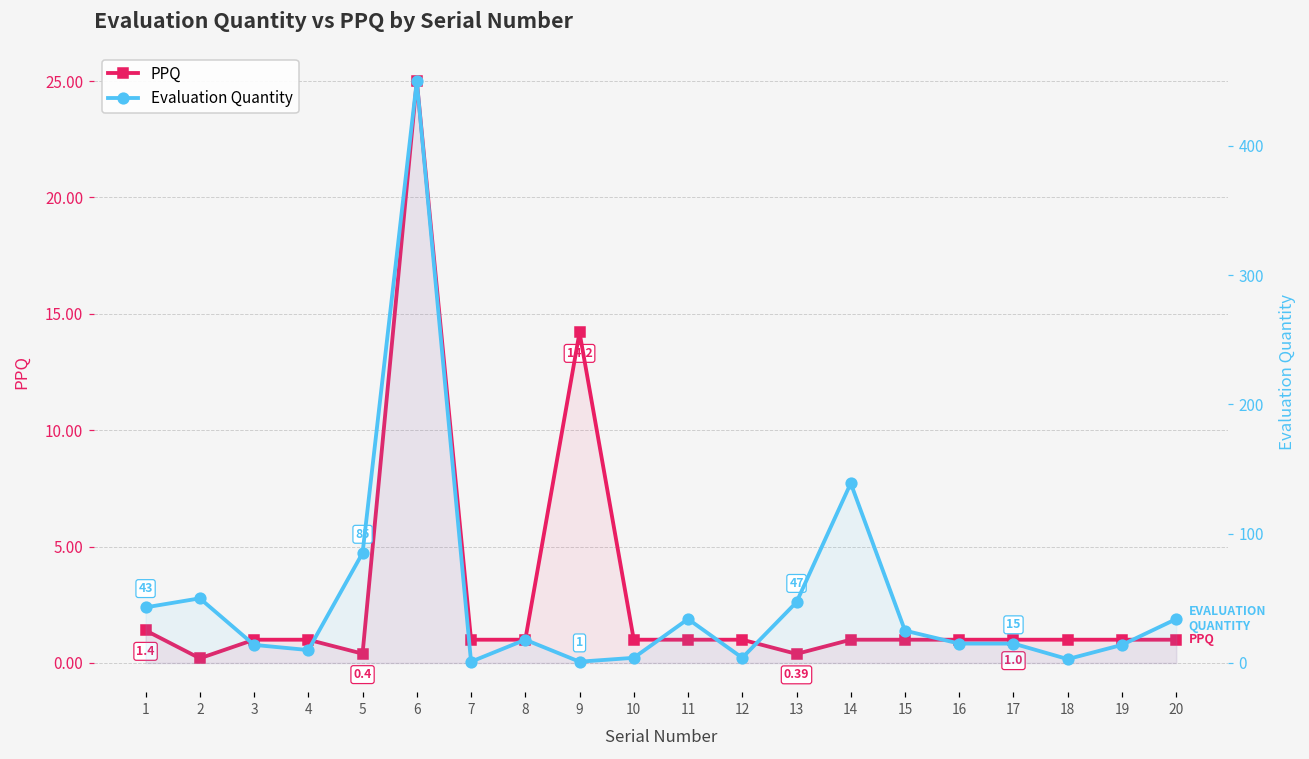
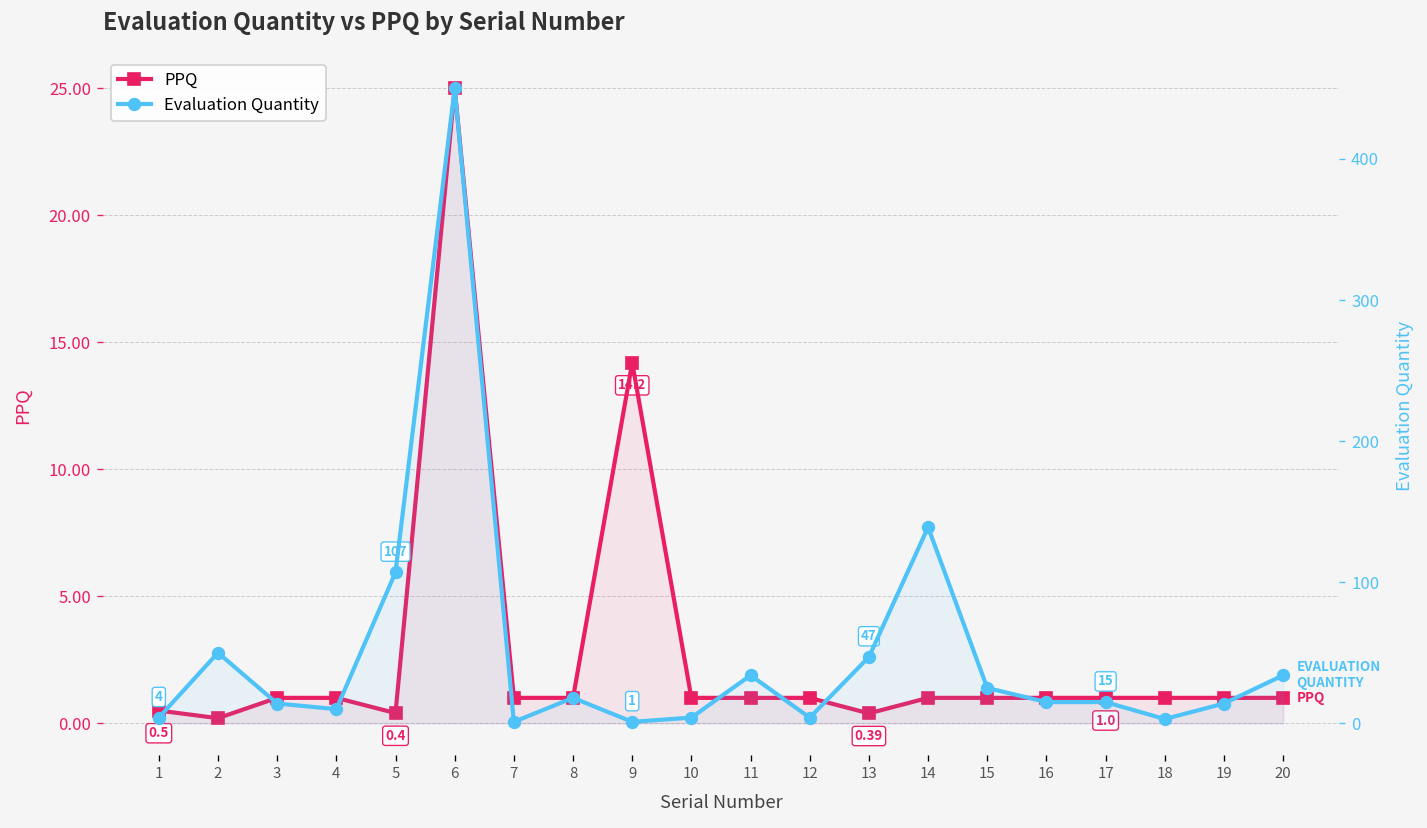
  {
    "PPQ": {
-     "1": 1.4
+     "1": 0.5
    },
    "Evaluation Quantity": {
-     "1": 43,
-     "5": 85
+     "1": 4,
+     "5": 107
    }
  }
